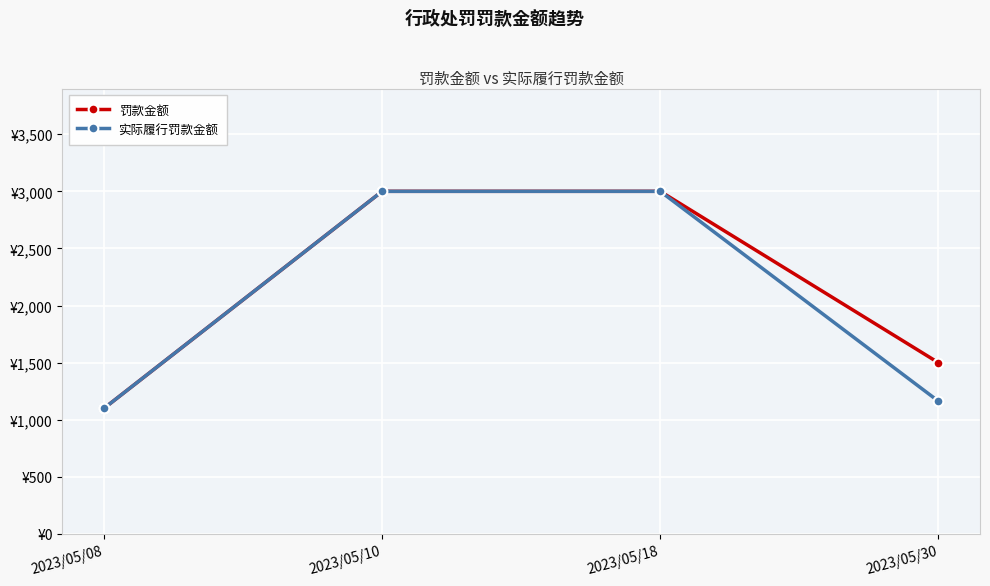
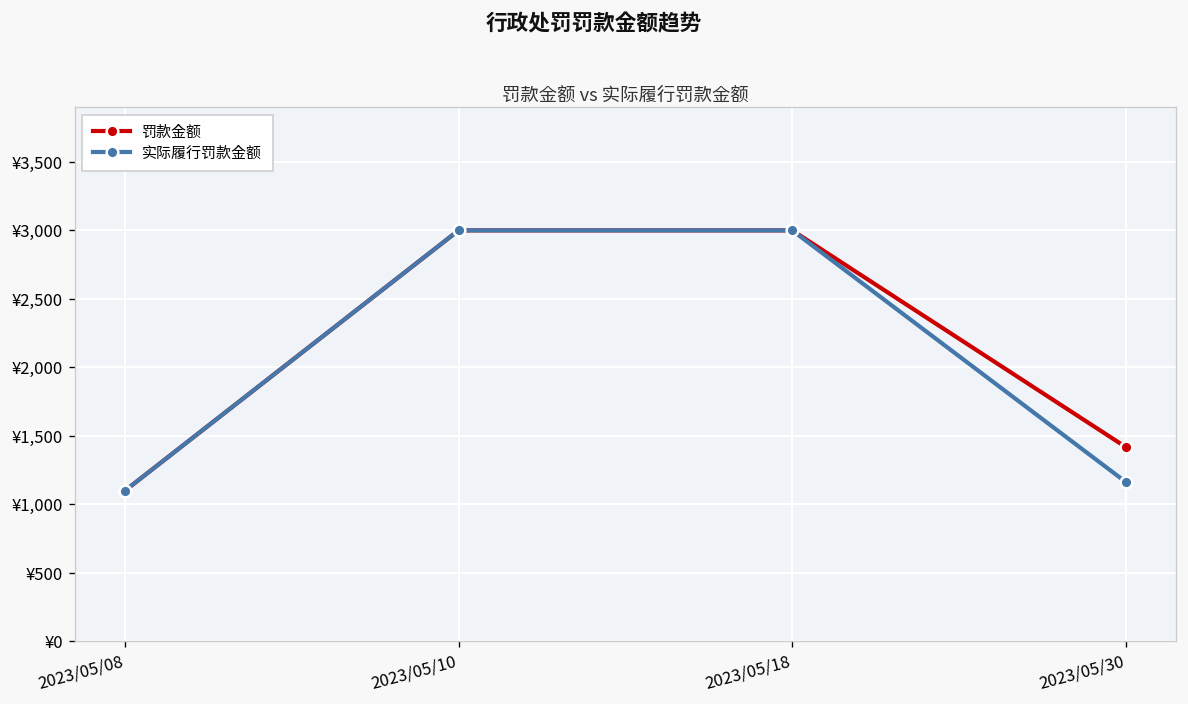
  {
    "罚款金额": {
-     "2023/05/30": "¥1,500"
+     "2023/05/30": "¥1,420"
    },
    "实际履行罚款金额": {
      "2023/05/30": "¥1,160"
    }
  }
